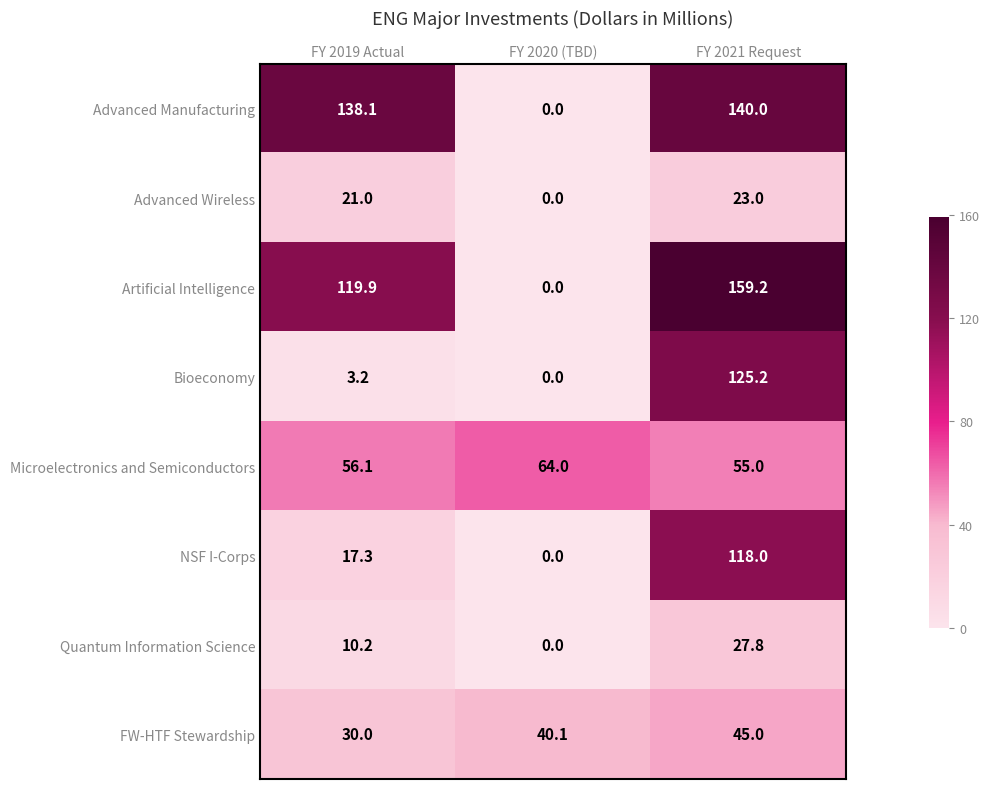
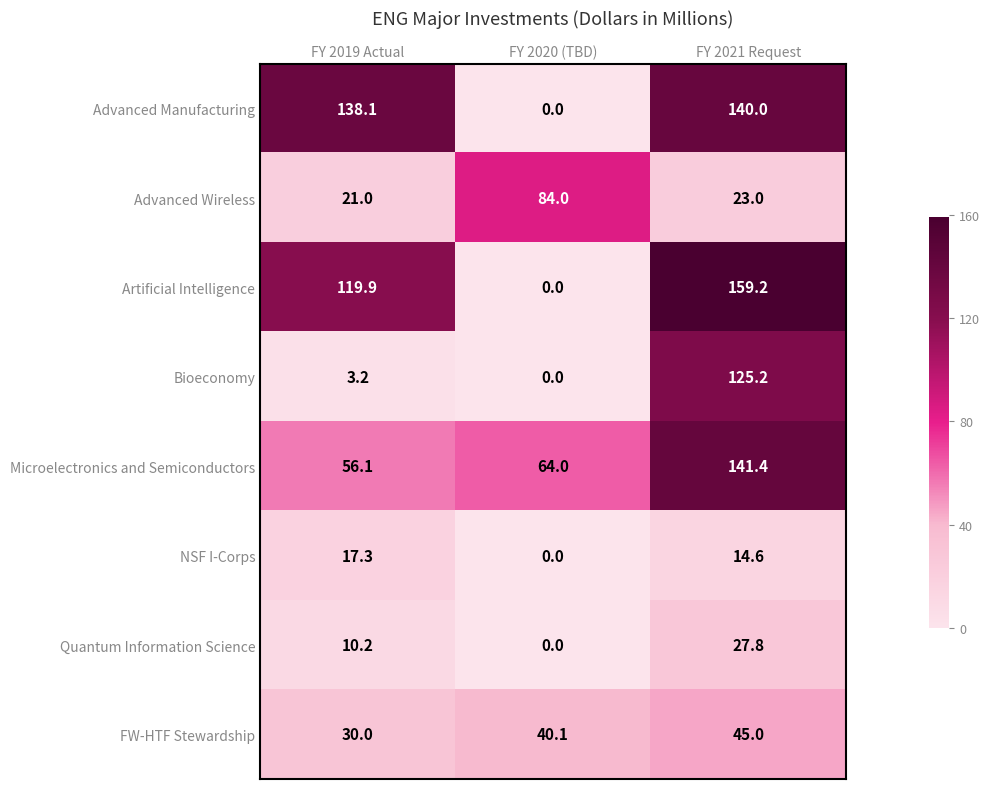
  {
    "Advanced Manufacturing": {
      "FY 2019 Actual": 138.1,
      "FY 2020 (TBD)": 0.0,
      "FY 2021 Request": 140.0
    },
    "Advanced Wireless": {
      "FY 2019 Actual": 21.0,
-     "FY 2020 (TBD)": 0.0,
+     "FY 2020 (TBD)": 84.0,
      "FY 2021 Request": 23.0
    },
    "Artificial Intelligence": {
      "FY 2019 Actual": 119.9,
      "FY 2020 (TBD)": 0.0,
      "FY 2021 Request": 159.2
    },
    "Bioeconomy": {
      "FY 2019 Actual": 3.2,
      "FY 2020 (TBD)": 0.0,
      "FY 2021 Request": 125.2
    },
    "Microelectronics and Semiconductors": {
      "FY 2019 Actual": 56.1,
      "FY 2020 (TBD)": 64.0,
-     "FY 2021 Request": 55.0
+     "FY 2021 Request": 141.4
    },
    "NSF I-Corps": {
      "FY 2019 Actual": 17.3,
      "FY 2020 (TBD)": 0.0,
-     "FY 2021 Request": 118.0
+     "FY 2021 Request": 14.6
    },
    "Quantum Information Science": {
      "FY 2019 Actual": 10.2,
      "FY 2020 (TBD)": 0.0,
      "FY 2021 Request": 27.8
    },
    "FW-HTF Stewardship": {
      "FY 2019 Actual": 30.0,
      "FY 2020 (TBD)": 40.1,
      "FY 2021 Request": 45.0
    }
  }
